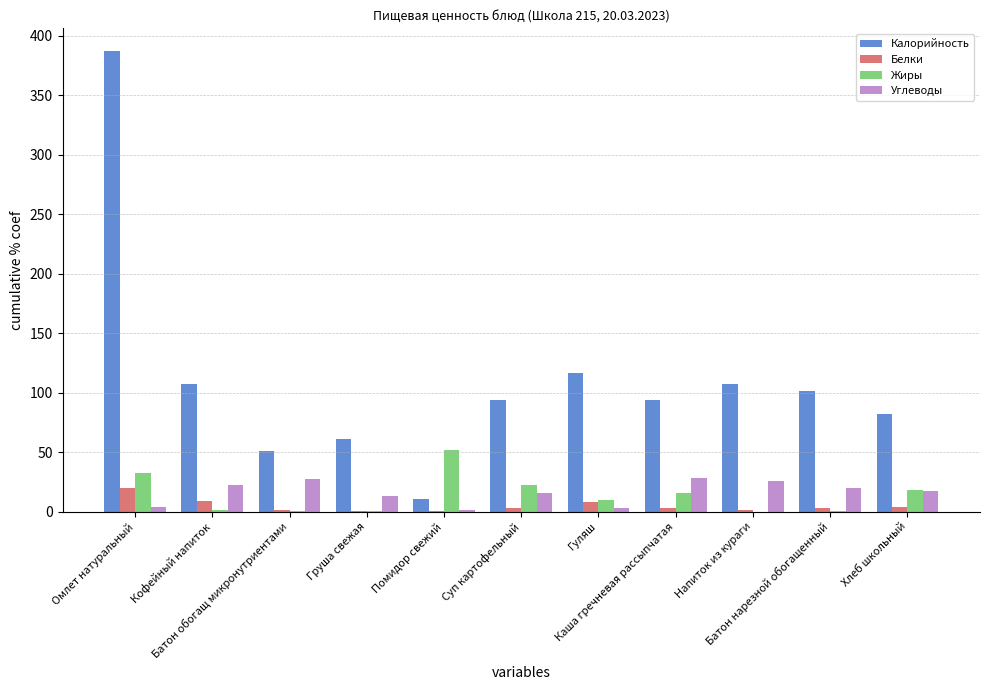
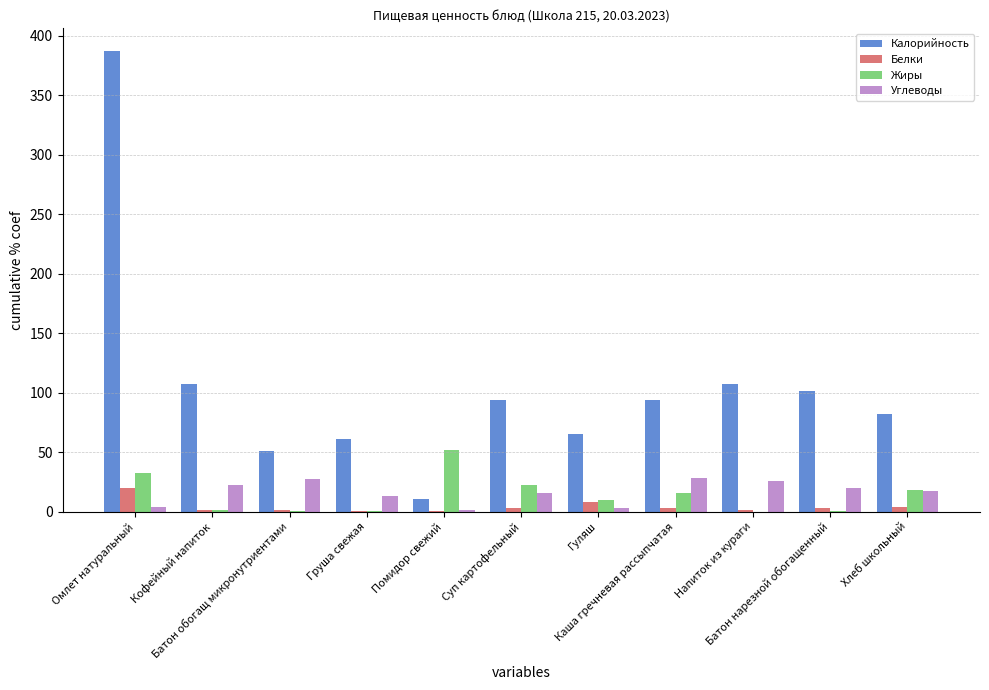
  {
    "Калорийность": {
      "Омлет натуральный": 387,
      "Кофейный напиток": 107,
      "Батон обогащ микронутриентами": 51,
      "Груша свежая": 61,
      "Помидор свежий": 11,
      "Суп картофельный": 94,
-     "Гуляш": 117,
+     "Гуляш": 65,
      "Каша гречневая рассыпчатая": 94,
      "Напиток из кураги": 107,
      "Батон нарезной обогащенный": 101,
      "Хлеб школьный": 82
    },
    "Белки": {
      "Омлет натуральный": 20,
-     "Кофейный напиток": 9,
+     "Кофейный напиток": 2,
      "Суп картофельный": 3,
      "Гуляш": 8,
      "Каша гречневая рассыпчатая": 3,
      "Батон нарезной обогащенный": 3,
      "Хлеб школьный": 4
    },
    "Жиры": {
      "Омлет натуральный": 33,
      "Помидор свежий": 52,
      "Суп картофельный": 23,
      "Гуляш": 10,
      "Каша гречневая рассыпчатая": 15,
      "Напиток из кураги": 0,
      "Хлеб школьный": 19
    },
    "Углеводы": {
      "Омлет натуральный": 4,
      "Кофейный напиток": 22,
      "Батон обогащ микронутриентами": 27,
      "Груша свежая": 13,
      "Суп картофельный": 15,
      "Гуляш": 3,
      "Каша гречневая рассыпчатая": 28,
      "Напиток из кураги": 25,
      "Батон нарезной обогащенный": 20,
      "Хлеб школьный": 18
    }
  }
